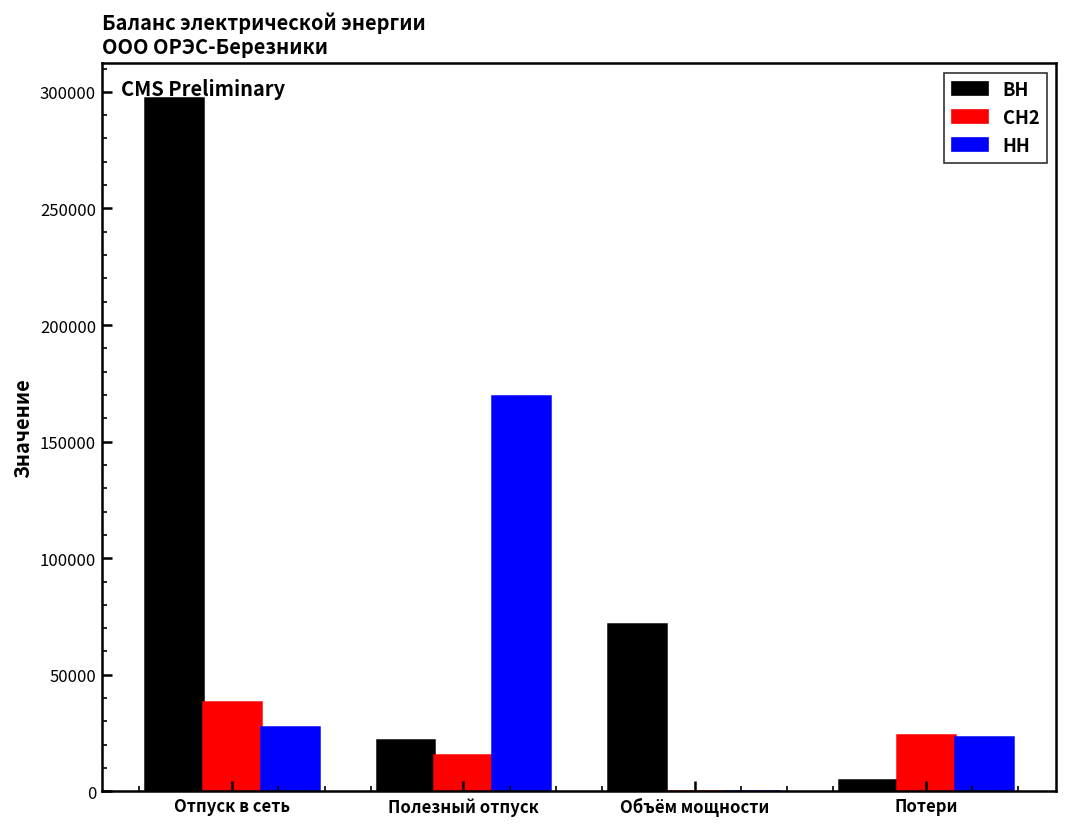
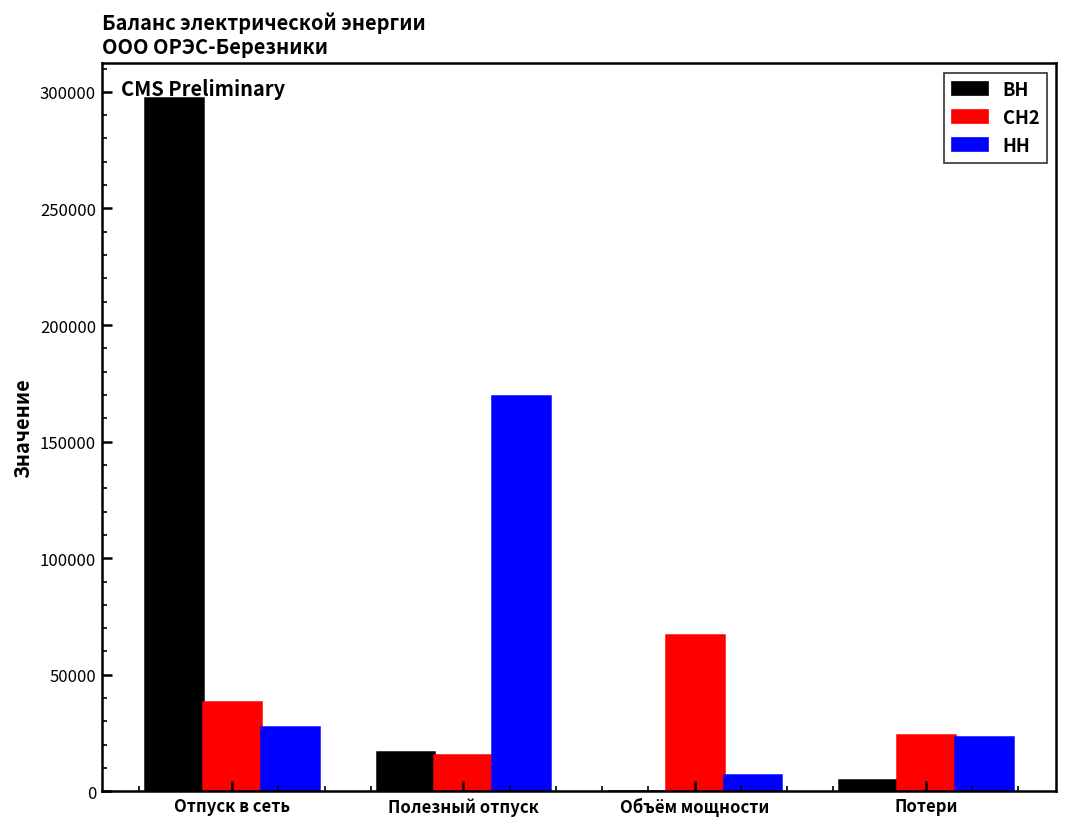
  {
    "ВН": {
      "Отпуск в сеть": 297000,
-     "Полезный отпуск": 22000,
-     "Объём мощности": 72000,
+     "Полезный отпуск": 17000,
+     "Объём мощности": 0,
      "Потери": 5000
    },
    "СН2": {
      "Отпуск в сеть": 38000,
      "Полезный отпуск": 16000,
-     "Объём мощности": 0,
+     "Объём мощности": 67000,
      "Потери": 24000
    },
    "НН": {
      "Отпуск в сеть": 28000,
      "Полезный отпуск": 170000,
-     "Объём мощности": 0,
+     "Объём мощности": 7000,
      "Потери": 23000
    }
  }
